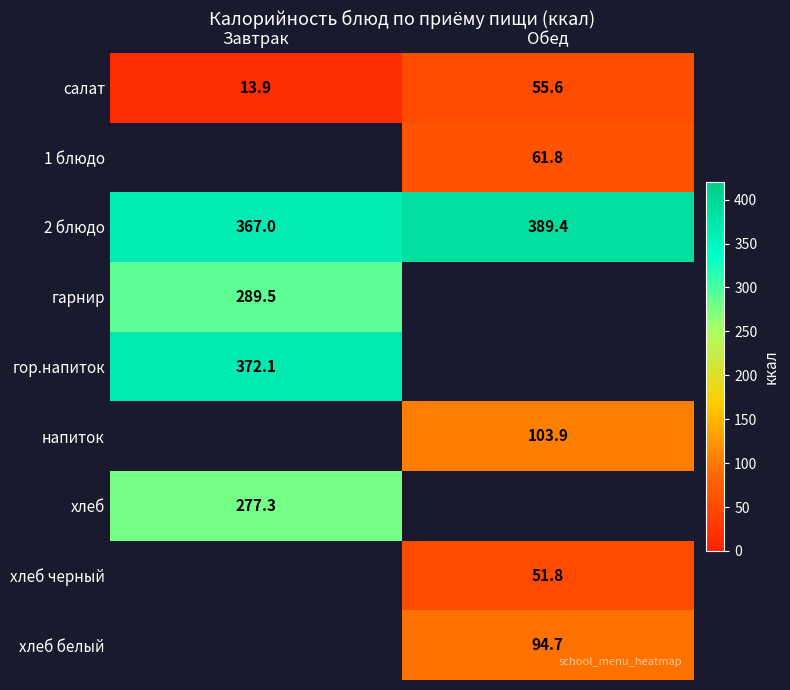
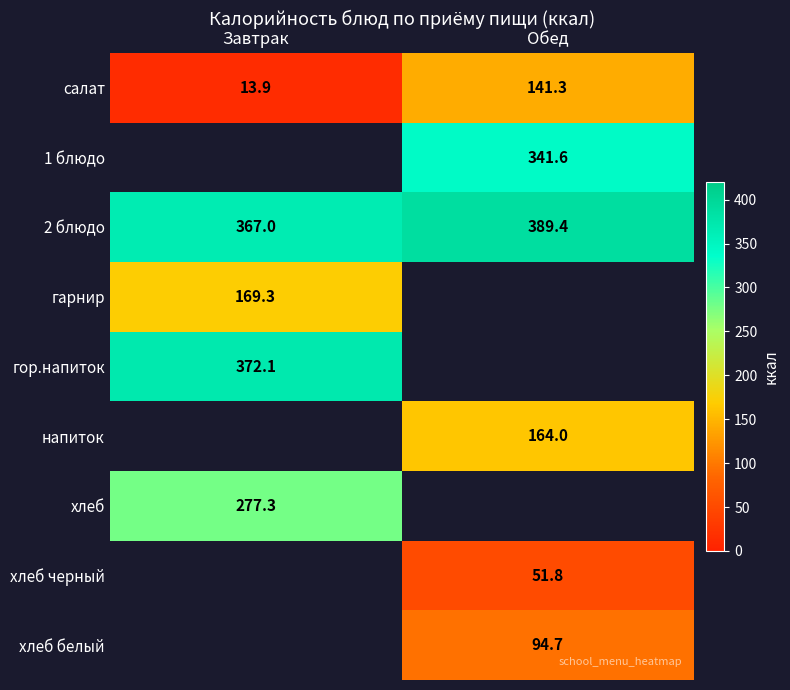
  {
    "салат": {
      "Завтрак": 13.9,
-     "Обед": 55.6
+     "Обед": 141.3
    },
    "1 блюдо": {
-     "Обед": 61.8
+     "Обед": 341.6
    },
    "2 блюдо": {
      "Завтрак": 367.0,
      "Обед": 389.4
    },
    "гарнир": {
-     "Завтрак": 289.5
+     "Завтрак": 169.3
    },
    "гор.напиток": {
      "Завтрак": 372.1
    },
    "напиток": {
-     "Обед": 103.9
+     "Обед": 164.0
    },
    "хлеб": {
      "Завтрак": 277.3
    },
    "хлеб черный": {
      "Обед": 51.8
    }
  }
